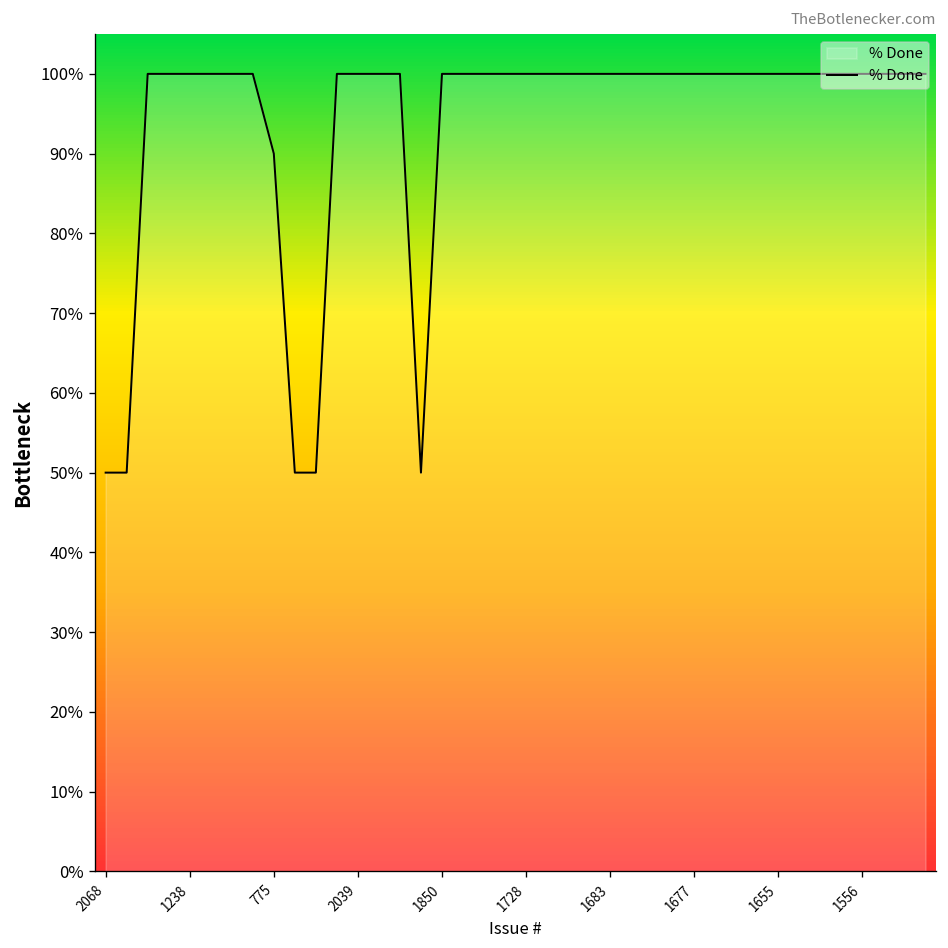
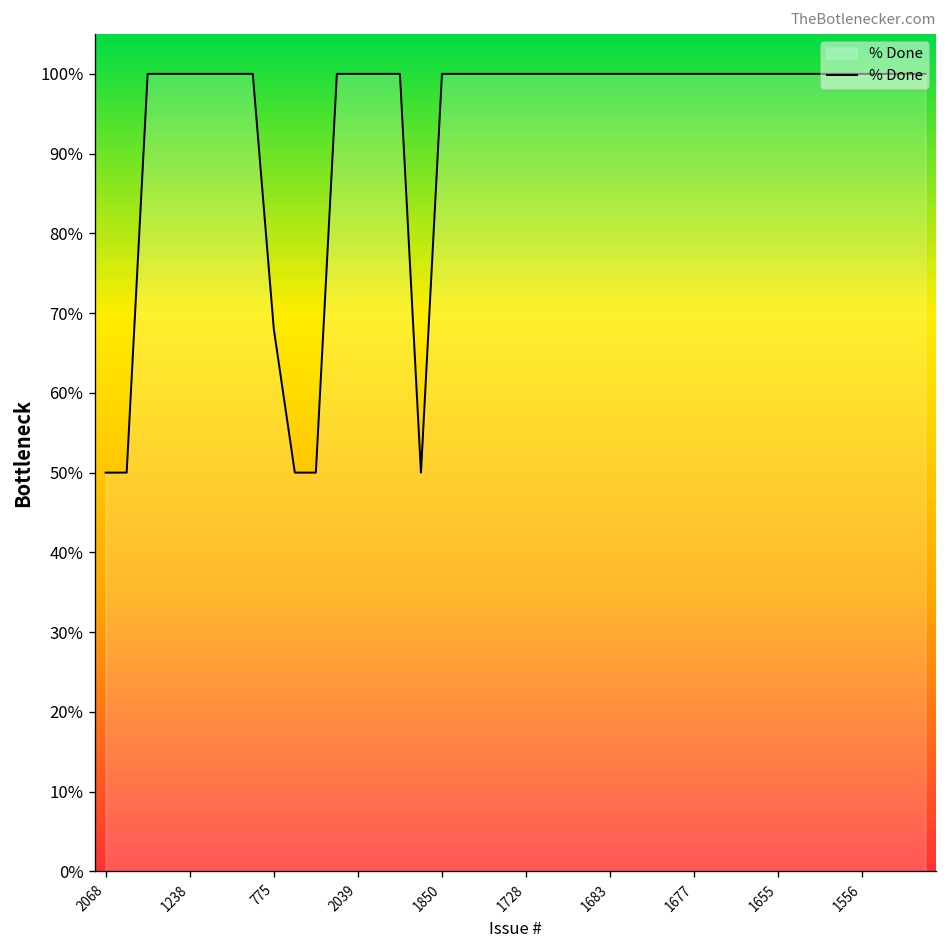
  {
    "2068": "50%",
    "1238": "100%",
-   "775": "90%",
+   "775": "68%",
    "2039": "100%",
    "1850": "100%",
    "1728": "100%",
    "1683": "100%",
    "1677": "100%",
    "1655": "100%"
  }
